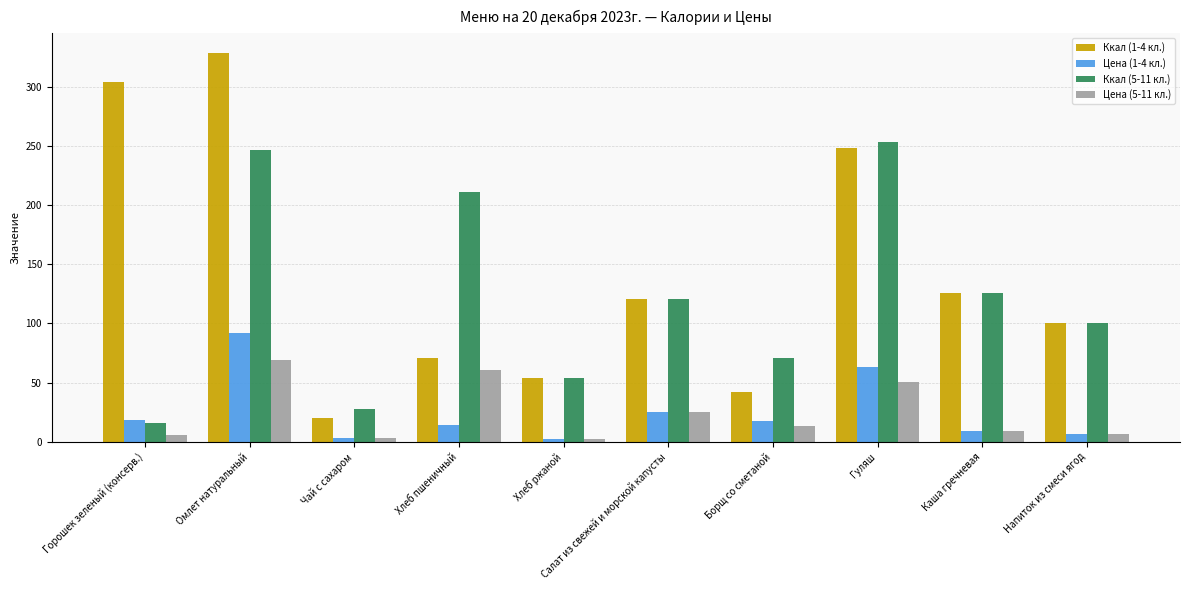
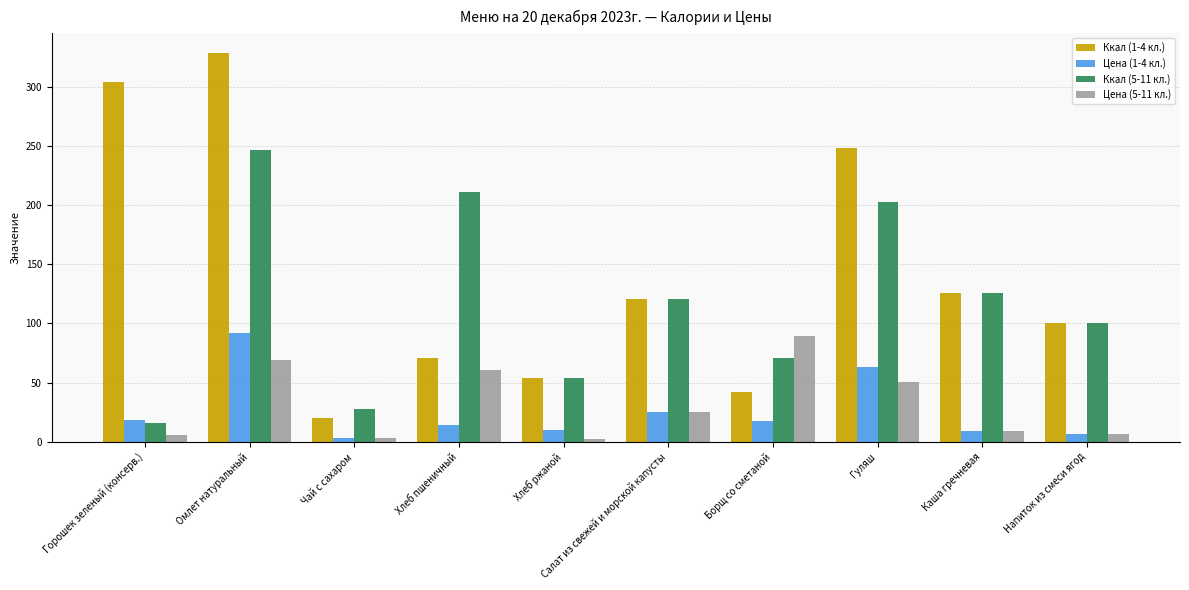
  {
    "Ккал (1-4 кл.)": {
      "Горошек зеленый (консерв.)": 304,
      "Омлет натуральный": 329,
      "Чай с сахаром": 20,
      "Хлеб пшеничный": 71,
      "Хлеб ржаной": 54,
      "Салат из свежей и морской капусты": 120,
      "Борщ со сметаной": 42,
      "Гуляш": 249,
      "Каша гречневая": 125,
      "Напиток из смеси ягод": 100
    },
    "Цена (1-4 кл.)": {
      "Горошек зеленый (консерв.)": 18,
      "Омлет натуральный": 92,
      "Чай с сахаром": 3,
      "Хлеб пшеничный": 14,
-     "Хлеб ржаной": 2,
+     "Хлеб ржаной": 10,
      "Салат из свежей и морской капусты": 25,
      "Борщ со сметаной": 18,
      "Гуляш": 63,
      "Каша гречневая": 9,
      "Напиток из смеси ягод": 6
    },
    "Ккал (5-11 кл.)": {
      "Горошек зеленый (консерв.)": 16,
      "Омлет натуральный": 247,
      "Чай с сахаром": 28,
      "Хлеб пшеничный": 211,
      "Хлеб ржаной": 54,
      "Салат из свежей и морской капусты": 120,
      "Борщ со сметаной": 71,
-     "Гуляш": 253,
+     "Гуляш": 202,
      "Каша гречневая": 125,
      "Напиток из смеси ягод": 100
    },
    "Цена (5-11 кл.)": {
      "Горошек зеленый (консерв.)": 6,
      "Омлет натуральный": 69,
      "Чай с сахаром": 3,
      "Хлеб пшеничный": 60,
      "Салат из свежей и морской капусты": 25,
-     "Борщ со сметаной": 13,
+     "Борщ со сметаной": 90,
      "Гуляш": 50,
      "Каша гречневая": 9,
      "Напиток из смеси ягод": 6
    }
  }
